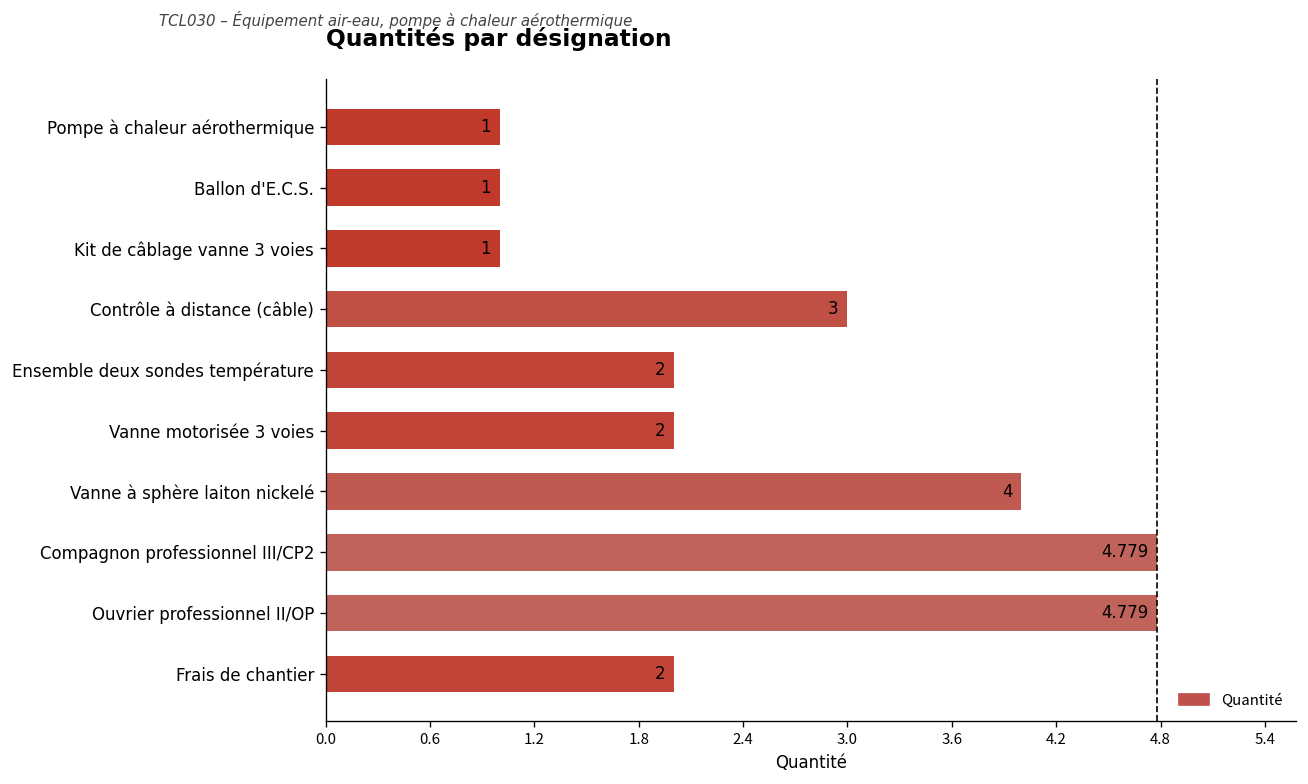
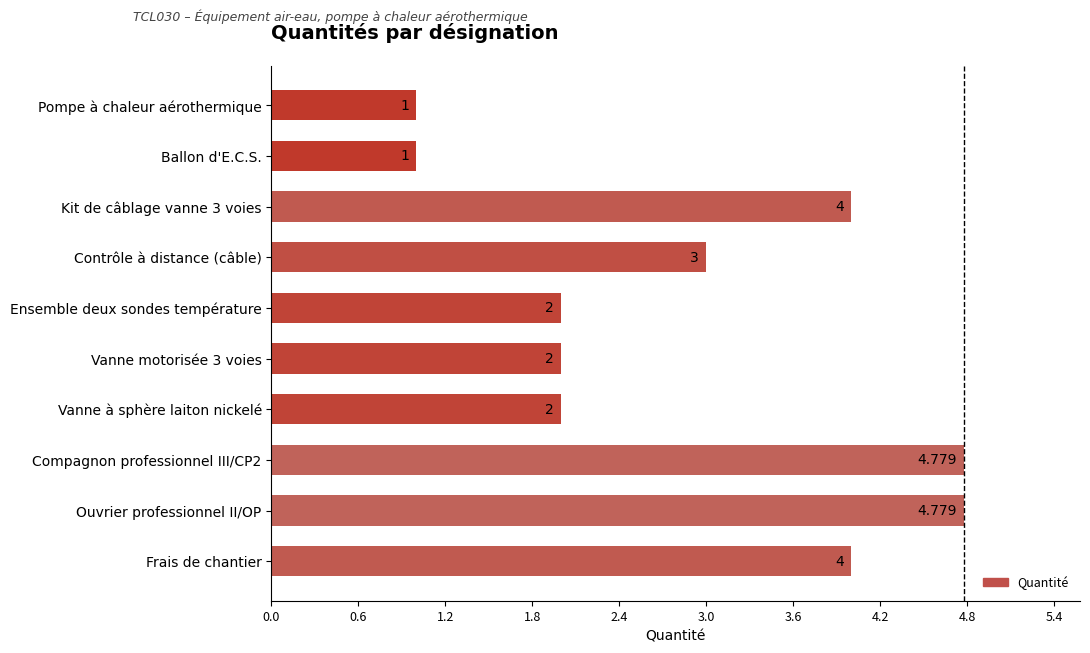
  {
    "Pompe à chaleur aérothermique": 1,
    "Ballon d'E.C.S.": 1,
-   "Kit de câblage vanne 3 voies": 1,
+   "Kit de câblage vanne 3 voies": 4,
    "Contrôle à distance (câble)": 3,
    "Ensemble deux sondes température": 2,
    "Vanne motorisée 3 voies": 2,
-   "Vanne à sphère laiton nickelé": 4,
+   "Vanne à sphère laiton nickelé": 2,
    "Compagnon professionnel III/CP2": 4.779,
    "Ouvrier professionnel II/OP": 4.779,
-   "Frais de chantier": 2
+   "Frais de chantier": 4
  }
